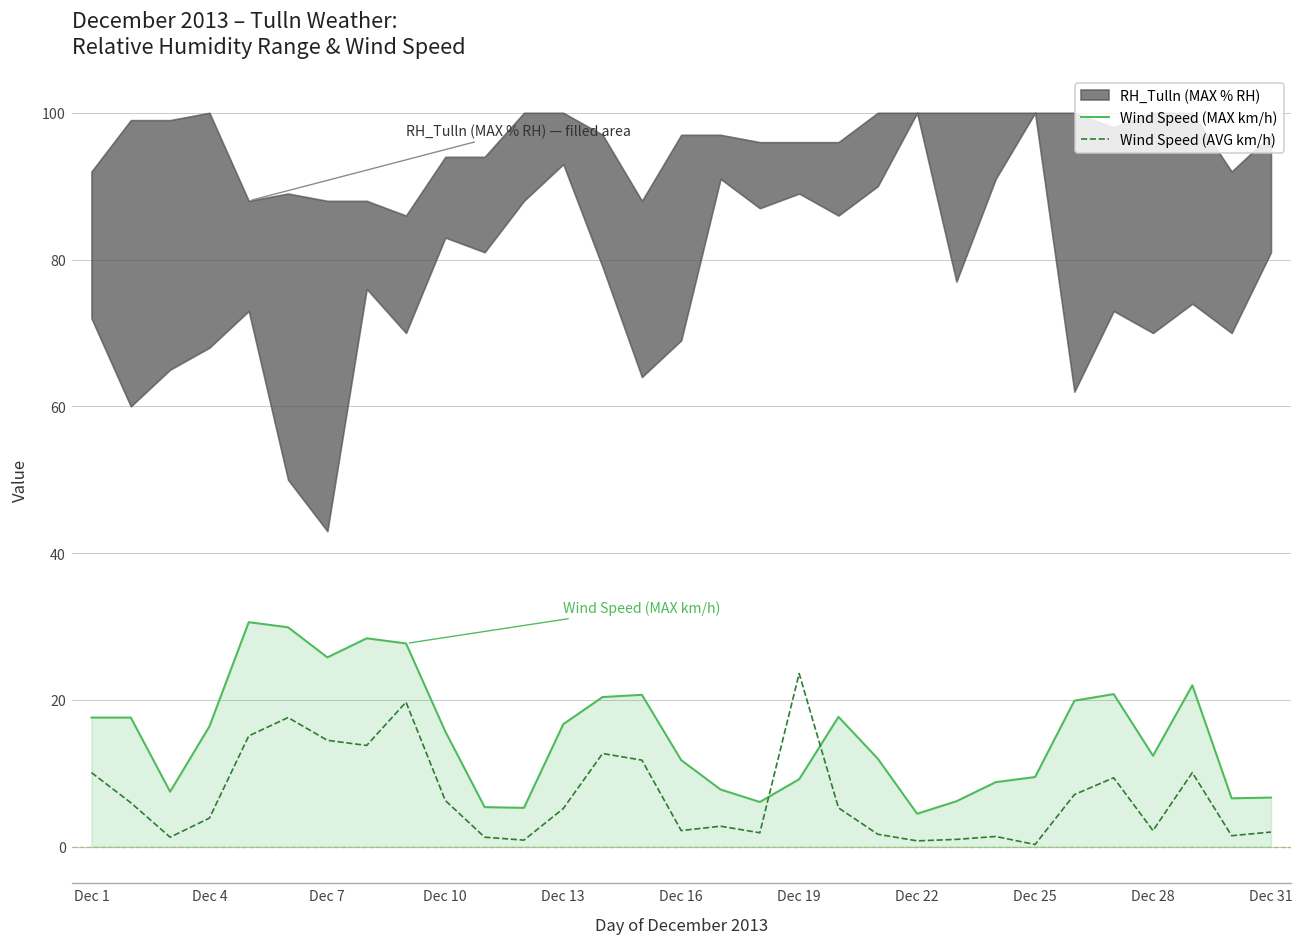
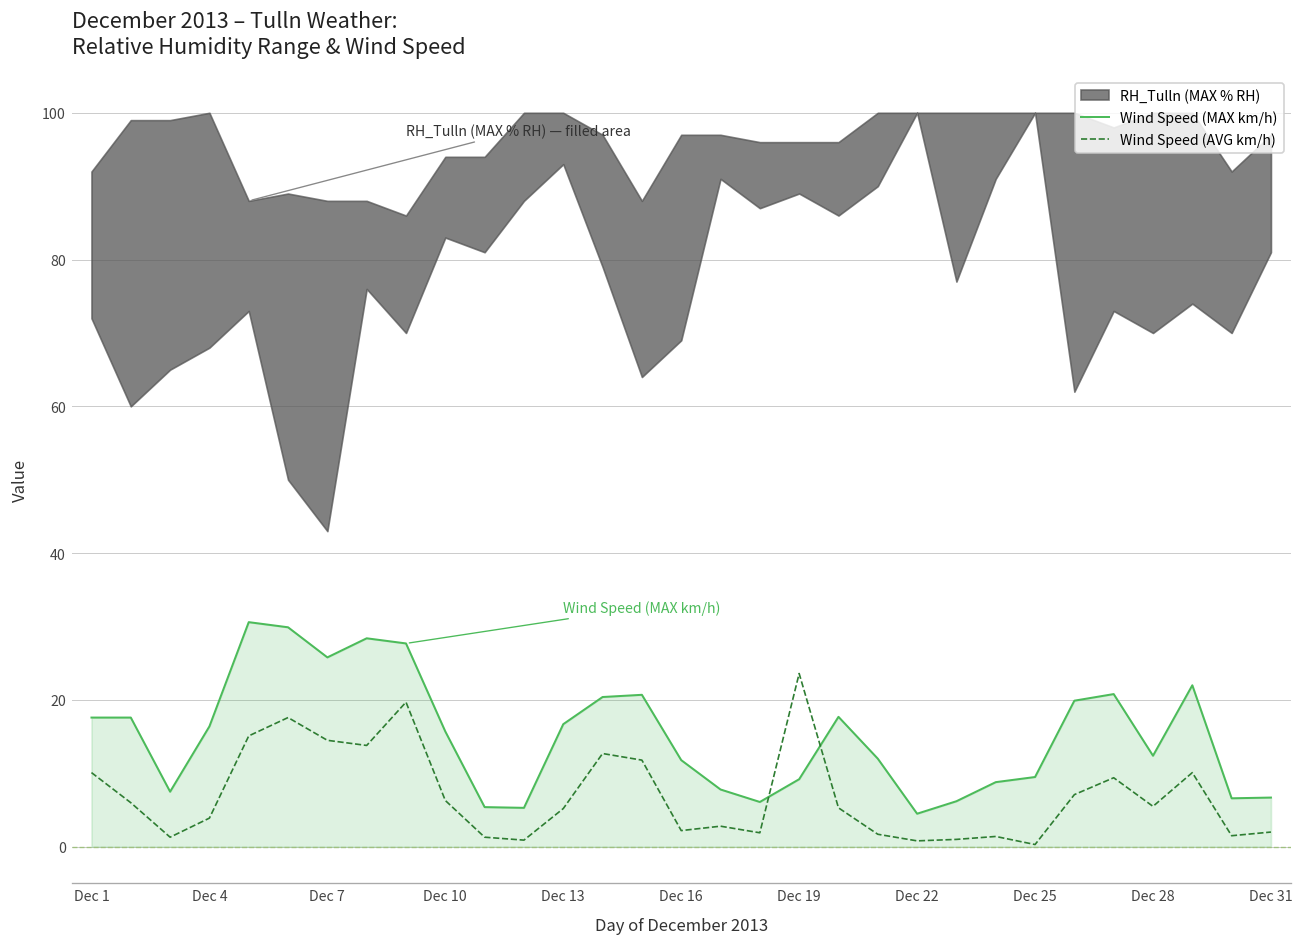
  {
    "Wind Speed (MAX km/h)": {
      "Dec 1": 18,
      "Dec 4": 16,
      "Dec 7": 26,
      "Dec 10": 16,
      "Dec 13": 17,
      "Dec 16": 12,
      "Dec 19": 9,
      "Dec 22": 5,
      "Dec 25": 10,
      "Dec 28": 12,
      "Dec 31": 7
    },
    "Wind Speed (AVG km/h)": {
      "Dec 1": 10,
      "Dec 4": 4,
      "Dec 7": 15,
      "Dec 10": 6,
      "Dec 13": 5,
      "Dec 16": 2,
      "Dec 19": 24,
      "Dec 22": 1,
      "Dec 25": 0,
-     "Dec 28": 2,
+     "Dec 28": 6,
      "Dec 31": 2
    }
  }
